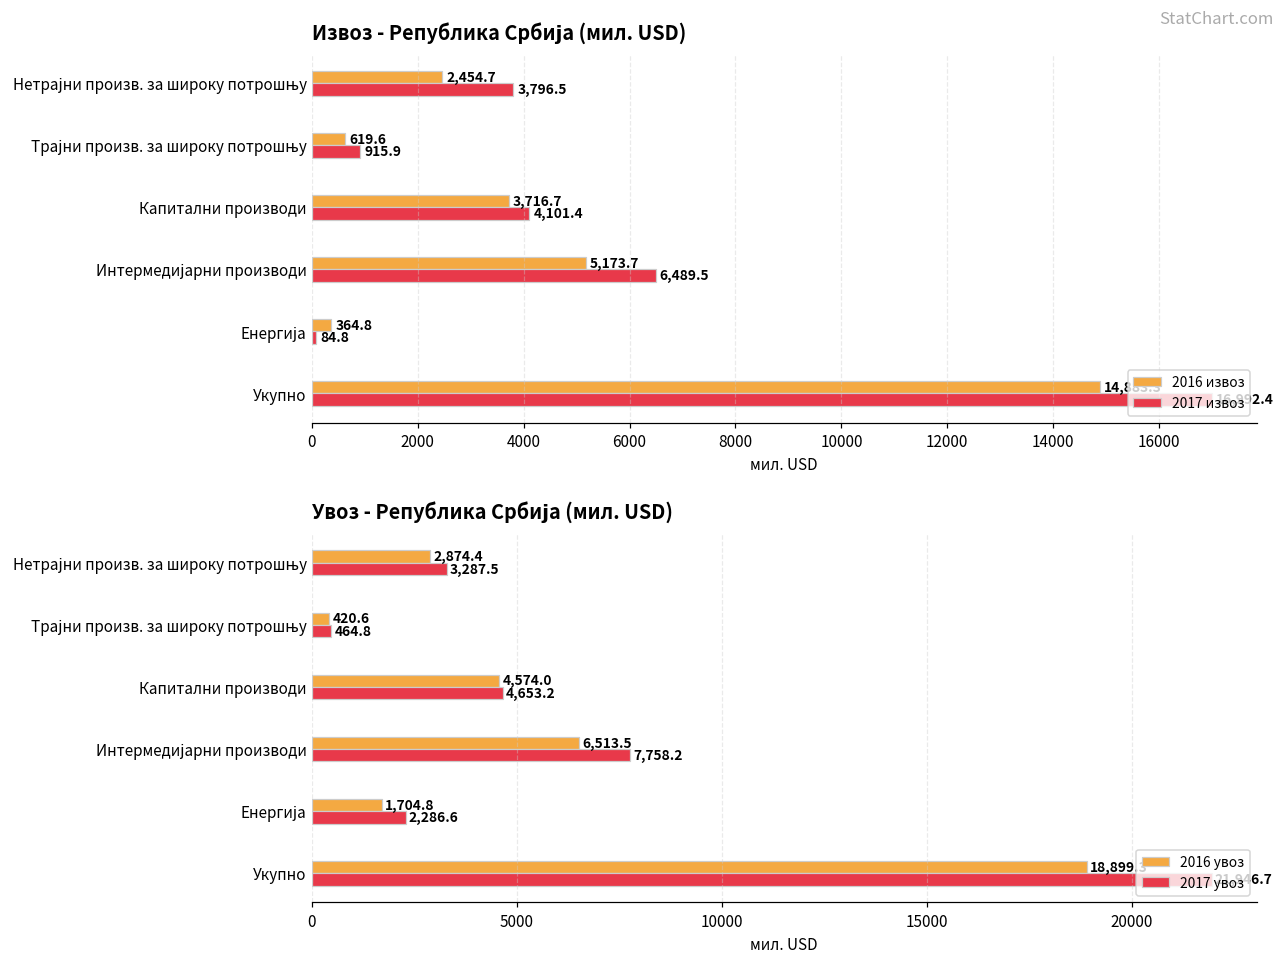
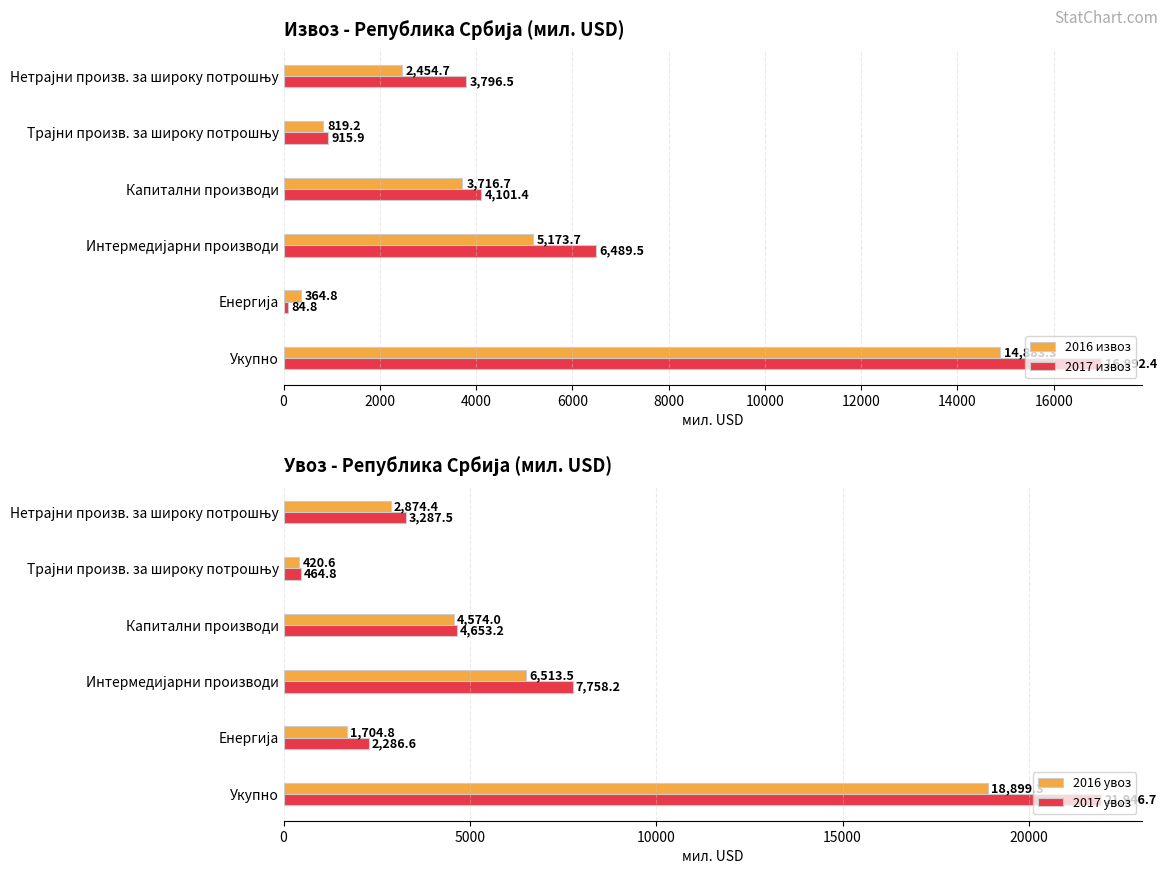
  {
    "Извоз - Република Србија (мил. USD)": {
      "2016 извоз": {
        "Нетрајни произв. за широку потрошњу": "2,454.7",
-       "Трајни произв. за широку потрошњу": "619.6",
+       "Трајни произв. за широку потрошњу": "819.2",
        "Капитални производи": "3,716.7",
        "Интермедијарни производи": "5,173.7",
        "Енергија": "364.8"
      },
      "2017 извоз": {
        "Нетрајни произв. за широку потрошњу": "3,796.5",
        "Трајни произв. за широку потрошњу": "915.9",
        "Капитални производи": "4,101.4",
        "Интермедијарни производи": "6,489.5",
        "Енергија": "84.8"
      }
    },
    "Увоз - Република Србија (мил. USD)": {
      "2016 увоз": {
        "Нетрајни произв. за широку потрошњу": "2,874.4",
        "Трајни произв. за широку потрошњу": "420.6",
        "Капитални производи": "4,574.0",
        "Интермедијарни производи": "6,513.5",
        "Енергија": "1,704.8"
      },
      "2017 увоз": {
        "Нетрајни произв. за широку потрошњу": "3,287.5",
        "Трајни произв. за широку потрошњу": "464.8",
        "Капитални производи": "4,653.2",
        "Интермедијарни производи": "7,758.2",
        "Енергија": "2,286.6"
      }
    }
  }
